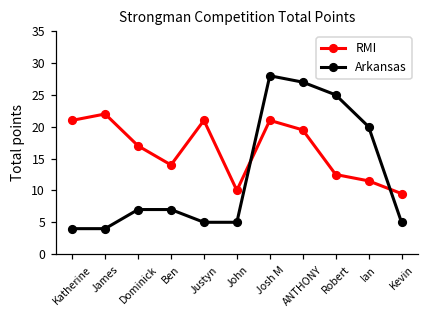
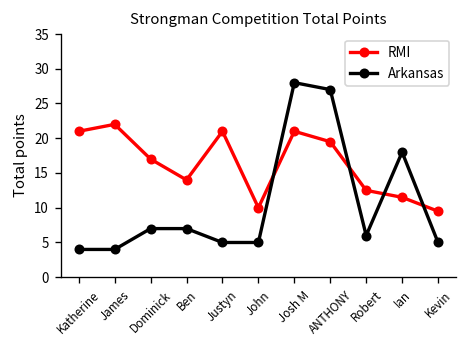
  {
    "RMI": {
      "Katherine": 21,
      "James": 22,
      "Dominick": 17,
      "Ben": 14,
      "Justyn": 21,
      "John": 10,
      "Josh M": 21,
      "ANTHONY": 20,
      "Robert": 13,
      "Ian": 12,
      "Kevin": 10
    },
    "Arkansas": {
      "Katherine": 4,
      "James": 4,
      "Dominick": 7,
      "Ben": 7,
      "Justyn": 5,
      "John": 5,
      "Josh M": 28,
      "ANTHONY": 27,
-     "Robert": 25,
-     "Ian": 20,
+     "Robert": 6,
+     "Ian": 18,
      "Kevin": 5
    }
  }
